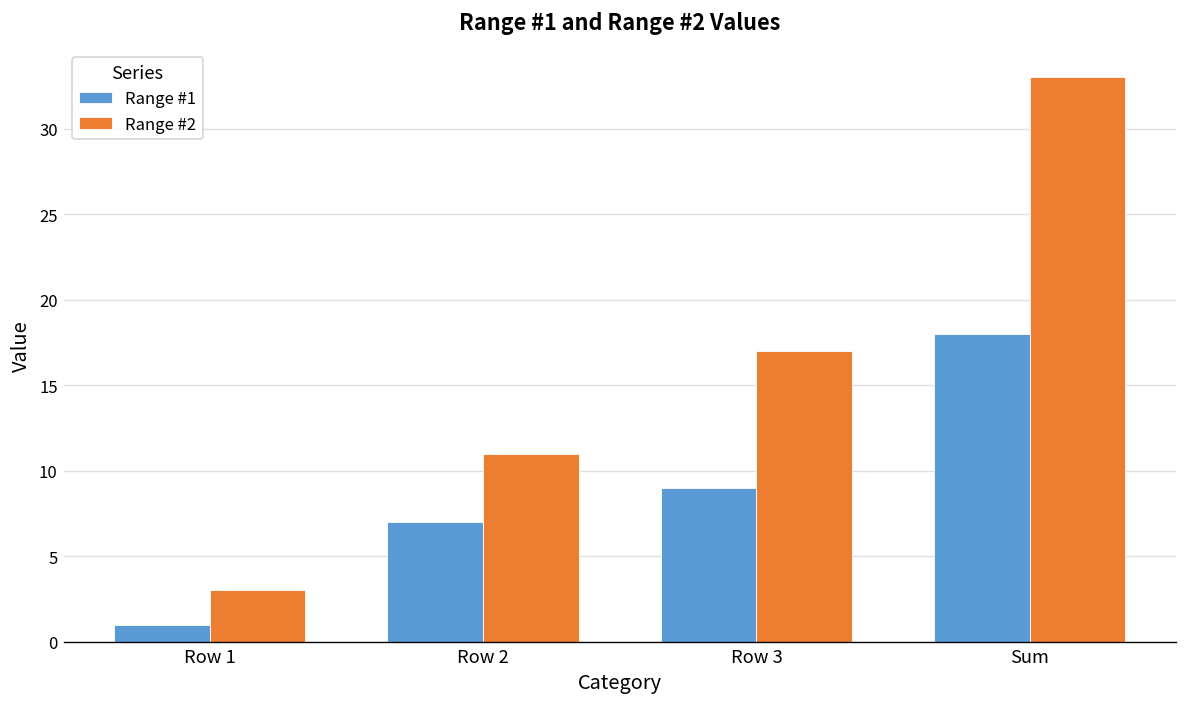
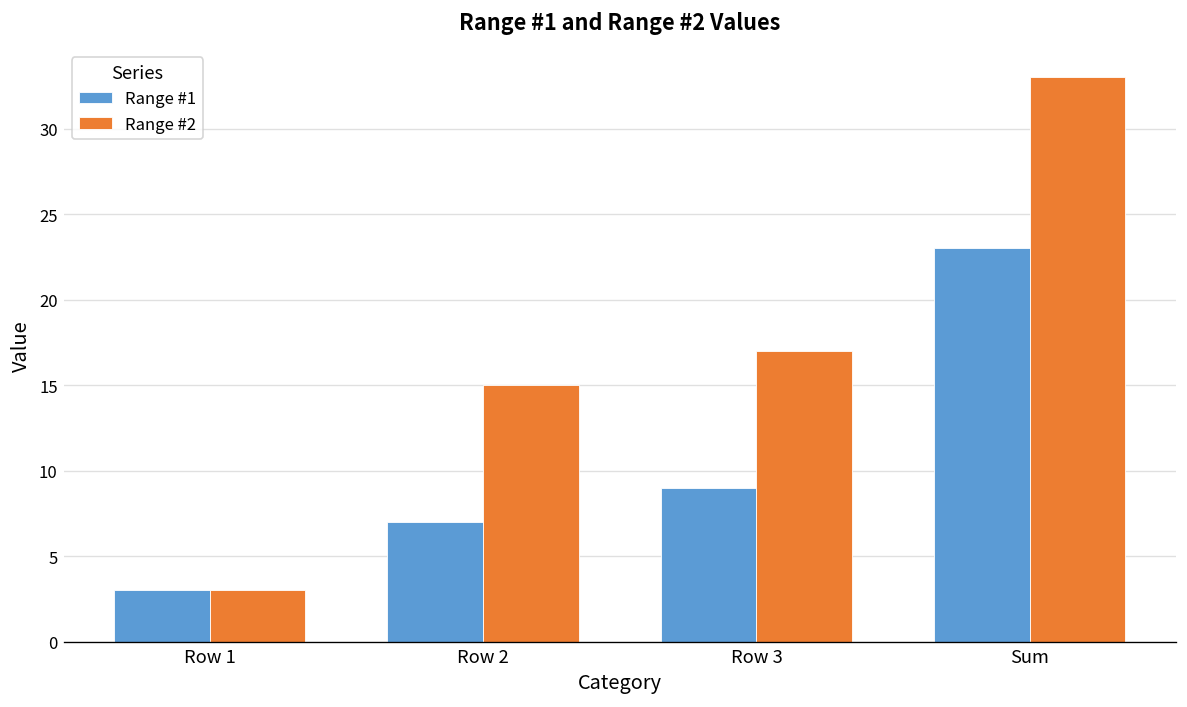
  {
    "Range #1": {
-     "Row 1": 1,
+     "Row 1": 3,
      "Row 2": 7,
      "Row 3": 9,
-     "Sum": 18
+     "Sum": 23
    },
    "Range #2": {
      "Row 1": 3,
-     "Row 2": 11,
+     "Row 2": 15,
      "Row 3": 17,
      "Sum": 33
    }
  }
